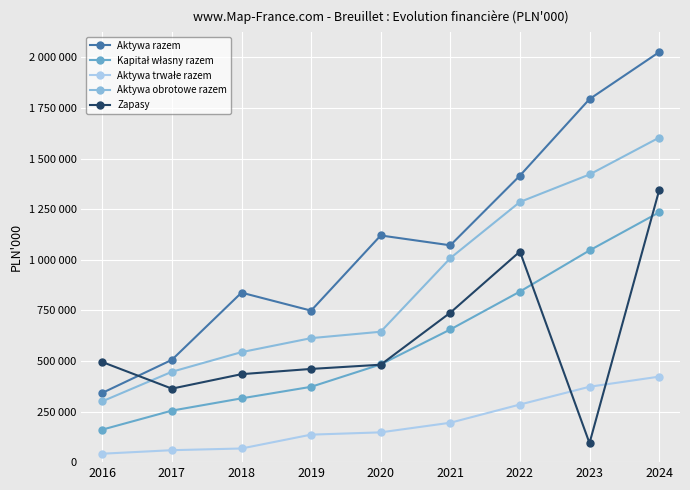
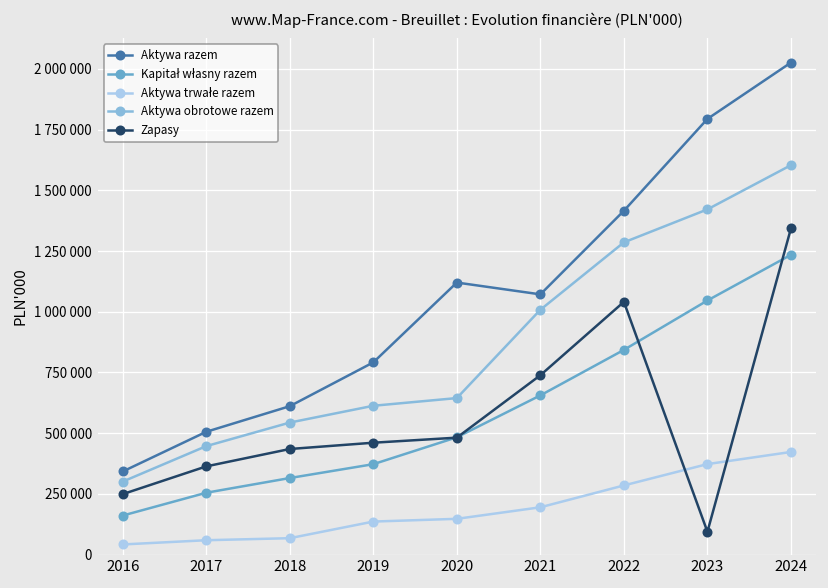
  {
    "Aktywa razem": {
      "2016": 340000,
      "2017": 510000,
-     "2018": 840000,
-     "2019": 750000,
+     "2018": 610000,
+     "2019": 790000,
      "2020": 1120000,
      "2021": 1070000,
      "2022": 1420000,
      "2023": 1790000,
      "2024": 2030000
    },
    "Zapasy": {
-     "2016": 490000,
+     "2016": 250000,
      "2017": 360000,
      "2018": 430000,
      "2019": 460000,
      "2021": 740000,
      "2022": 1040000,
      "2023": 90000,
      "2024": 1340000
    }
  }
